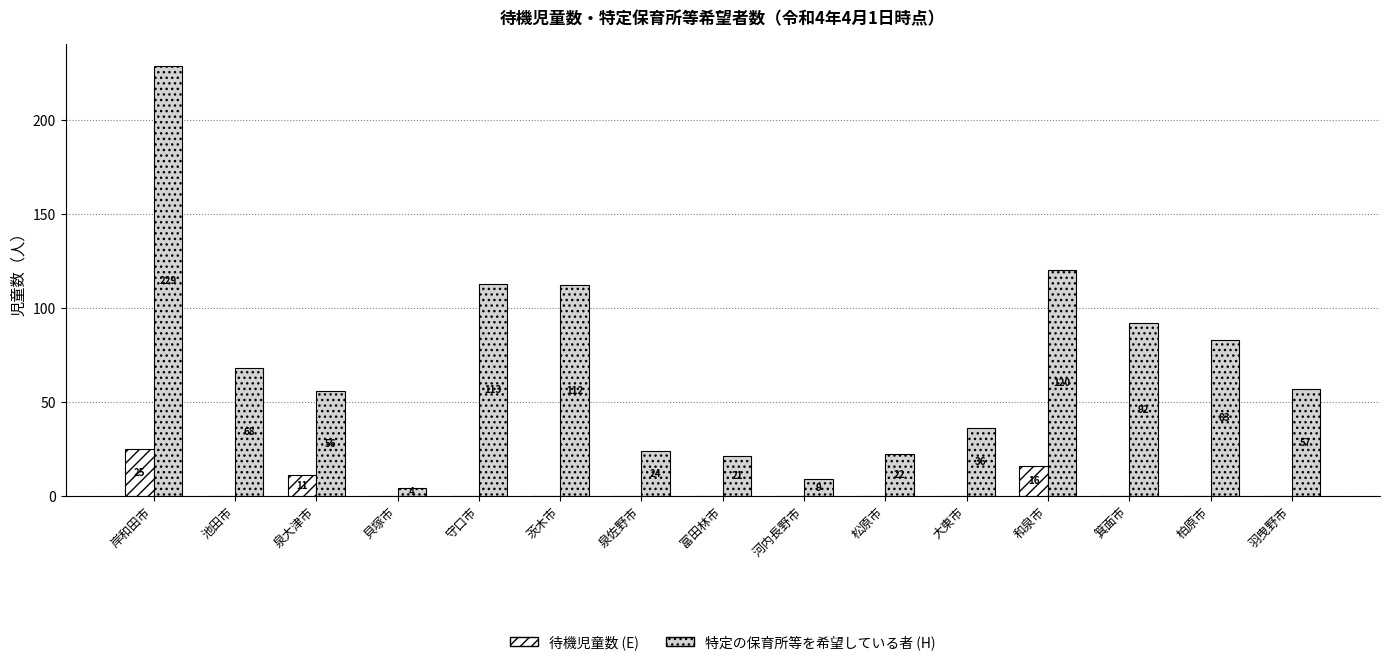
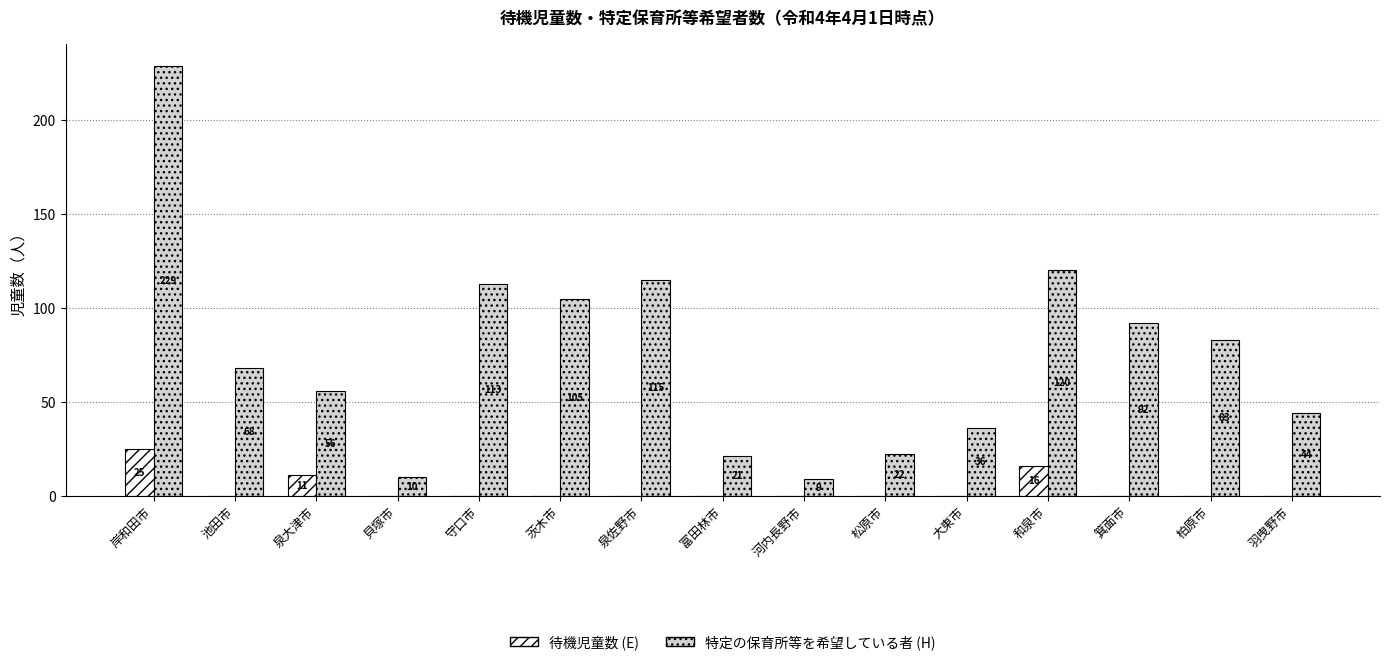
  {
    "待機児童数 (E)": {
      "岸和田市": 25,
      "泉大津市": 11,
      "和泉市": 16
    },
    "特定の保育所等を希望している者 (H)": {
      "岸和田市": 229,
      "池田市": 68,
      "泉大津市": 56,
-     "貝塚市": 4,
+     "貝塚市": 10,
      "守口市": 113,
-     "茨木市": 112,
-     "泉佐野市": 24,
+     "茨木市": 105,
+     "泉佐野市": 115,
      "富田林市": 21,
      "河内長野市": 9,
      "松原市": 22,
      "大東市": 36,
      "和泉市": 120,
      "箕面市": 92,
      "柏原市": 83,
-     "羽曳野市": 57
+     "羽曳野市": 44
    }
  }
